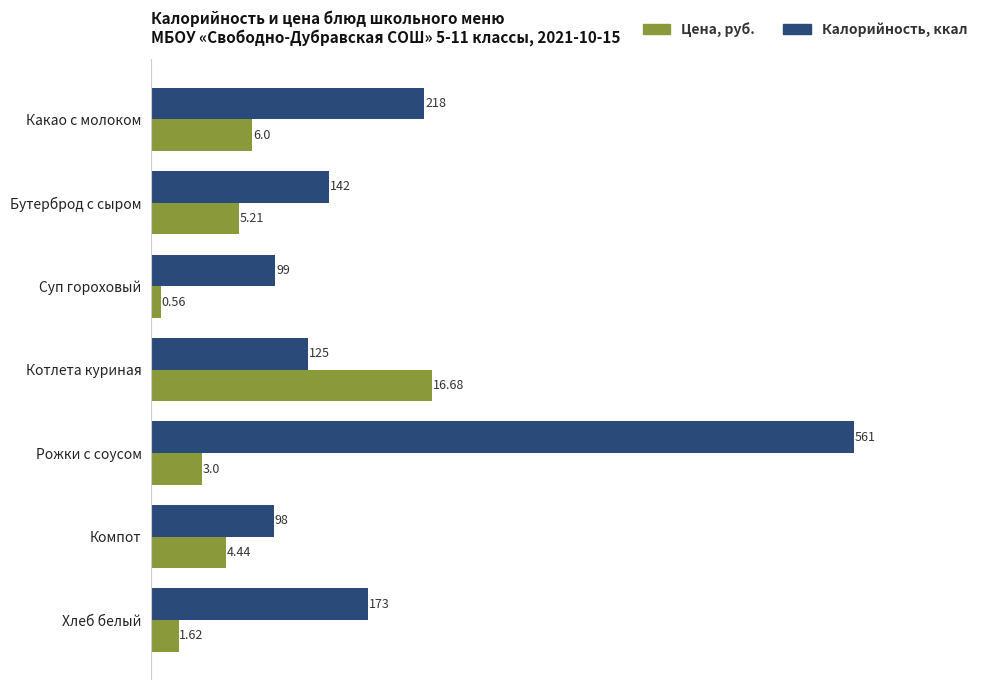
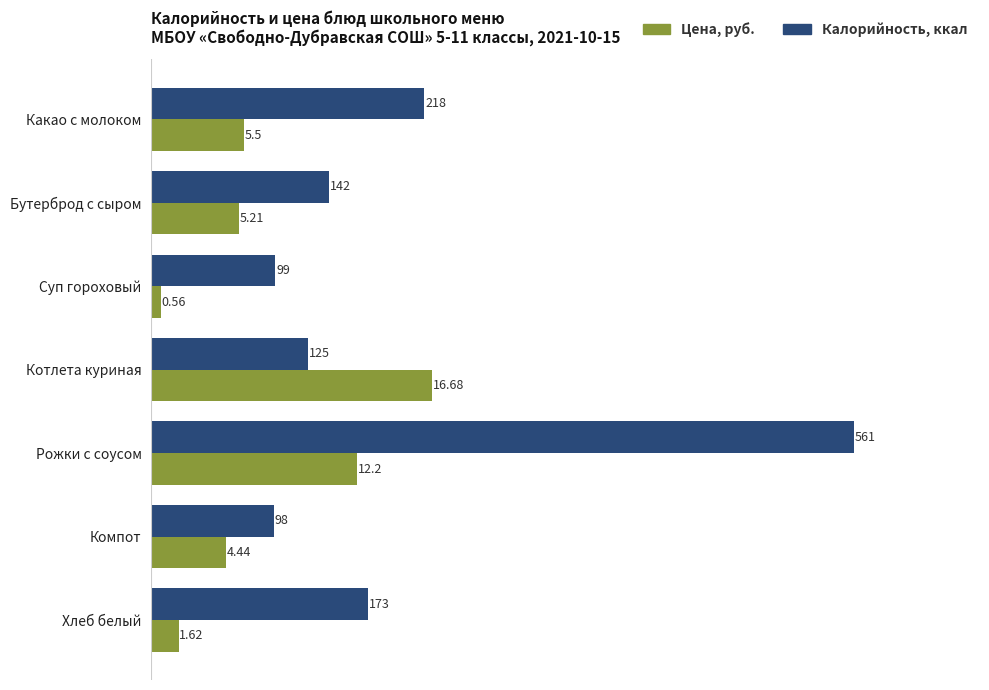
  {
    "Цена, руб.": {
-     "Какао с молоком": 6.0,
+     "Какао с молоком": 5.5,
      "Бутерброд с сыром": 5.21,
      "Суп гороховый": 0.56,
      "Котлета куриная": 16.68,
-     "Рожки с соусом": 3.0,
+     "Рожки с соусом": 12.2,
      "Компот": 4.44,
      "Хлеб белый": 1.62
    }
  }
